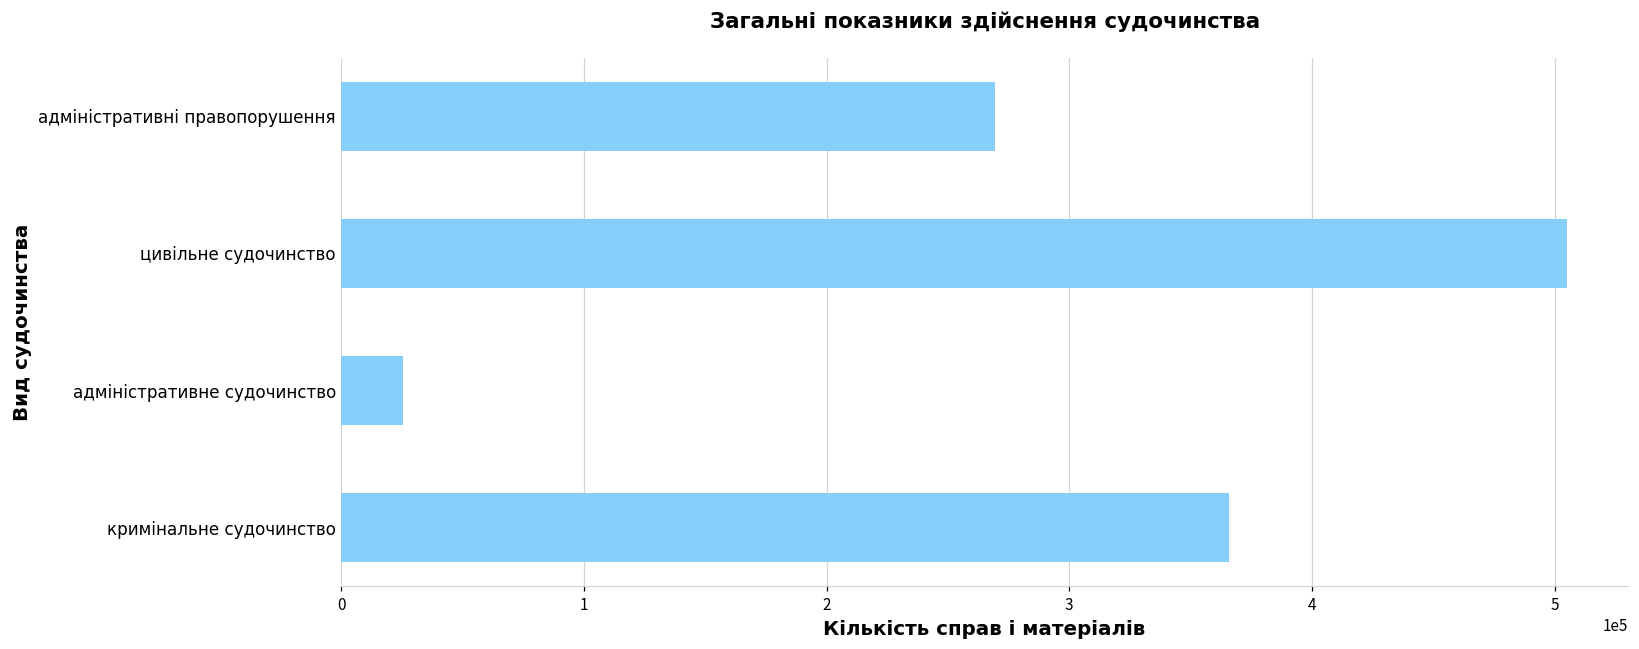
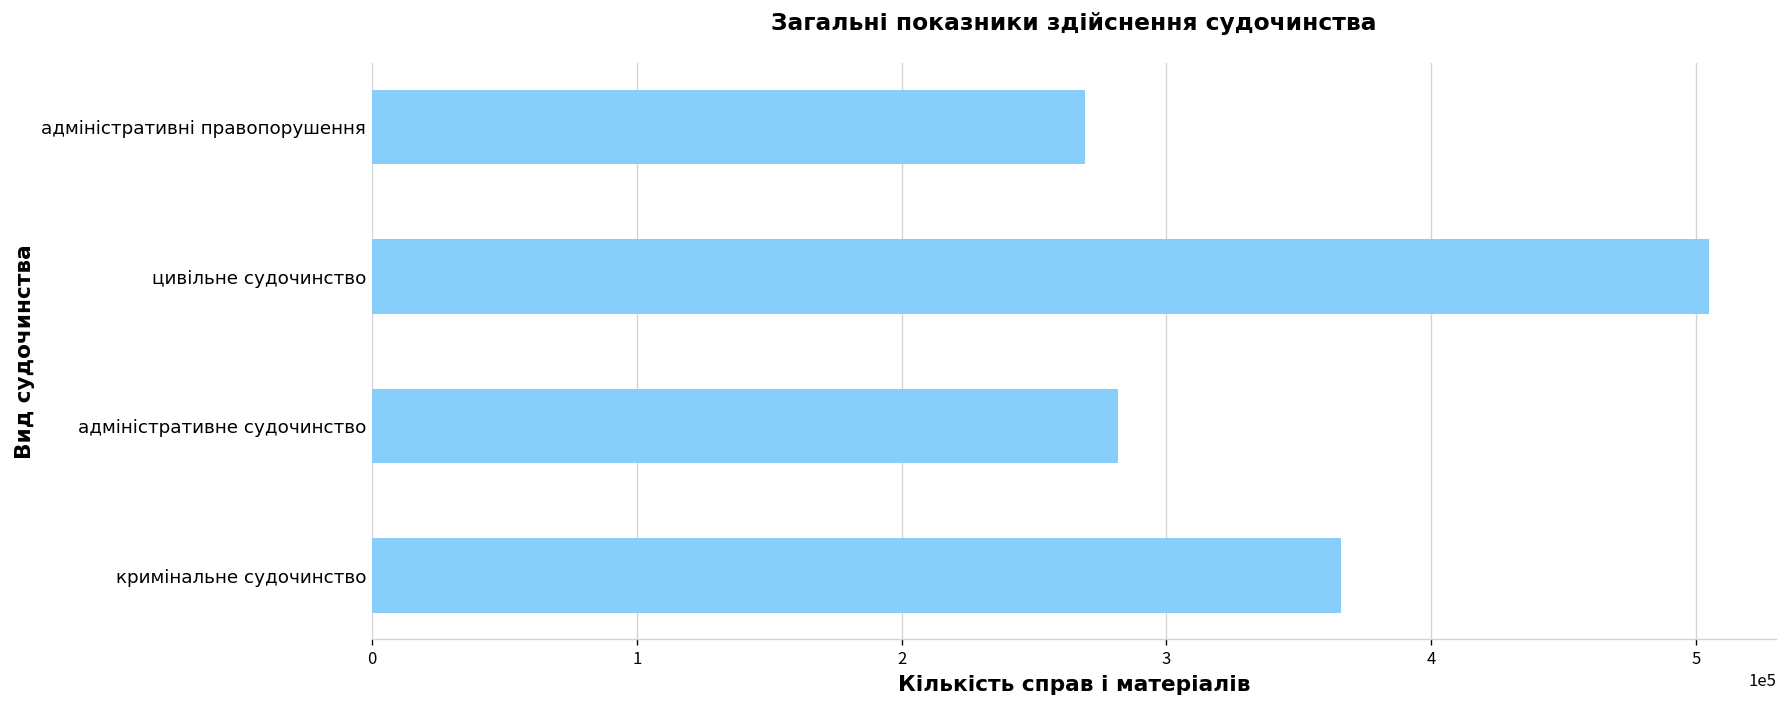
  {
    "адміністративні правопорушення": 269000,
    "цивільне судочинство": 505000,
-   "адміністративне судочинство": 26000,
+   "адміністративне судочинство": 282000,
    "кримінальне судочинство": 366000
  }
